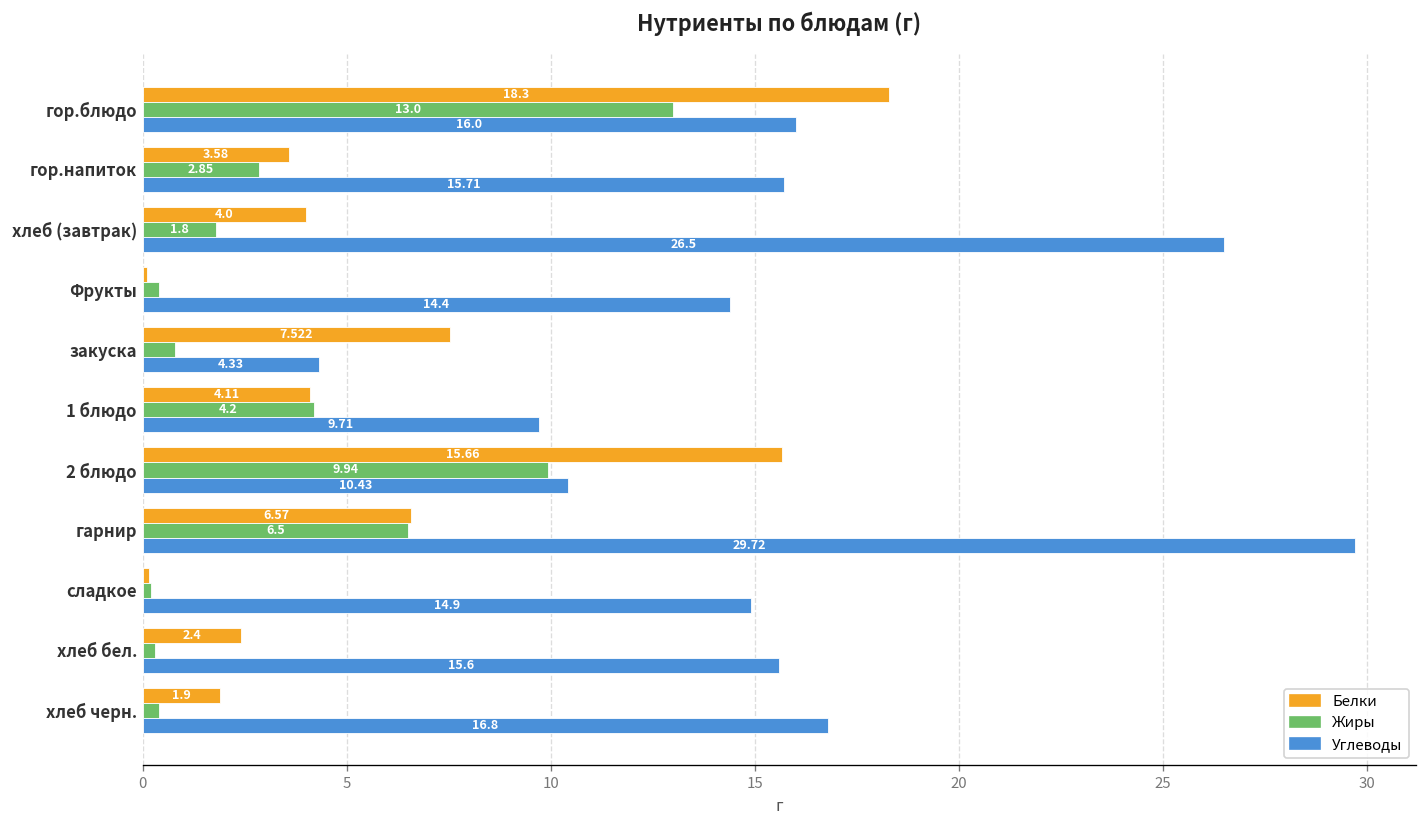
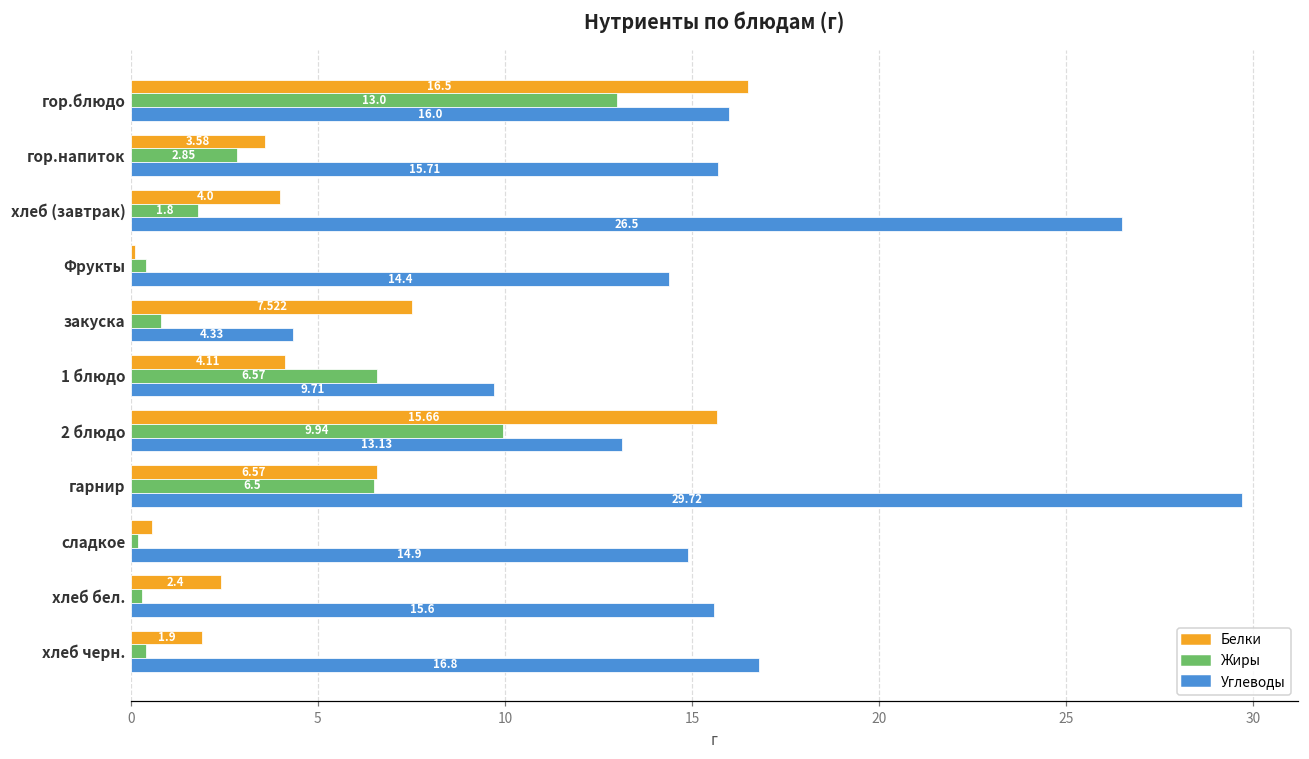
  {
    "Белки": {
-     "гор.блюдо": 18.3,
+     "гор.блюдо": 16.5,
      "гор.напиток": 3.58,
      "хлеб (завтрак)": 4.0,
      "закуска": 7.522,
      "1 блюдо": 4.11,
      "2 блюдо": 15.66,
      "гарнир": 6.57,
-     "сладкое": 0.2,
+     "сладкое": 0.6,
      "хлеб бел.": 2.4,
      "хлеб черн.": 1.9
    },
    "Жиры": {
      "гор.блюдо": 13.0,
      "гор.напиток": 2.85,
      "хлеб (завтрак)": 1.8,
-     "1 блюдо": 4.2,
+     "1 блюдо": 6.57,
      "2 блюдо": 9.94,
      "гарнир": 6.5
    },
    "Углеводы": {
      "гор.блюдо": 16.0,
      "гор.напиток": 15.71,
      "хлеб (завтрак)": 26.5,
      "Фрукты": 14.4,
      "закуска": 4.33,
      "1 блюдо": 9.71,
-     "2 блюдо": 10.43,
+     "2 блюдо": 13.13,
      "гарнир": 29.72,
      "сладкое": 14.9,
      "хлеб бел.": 15.6,
      "хлеб черн.": 16.8
    }
  }
